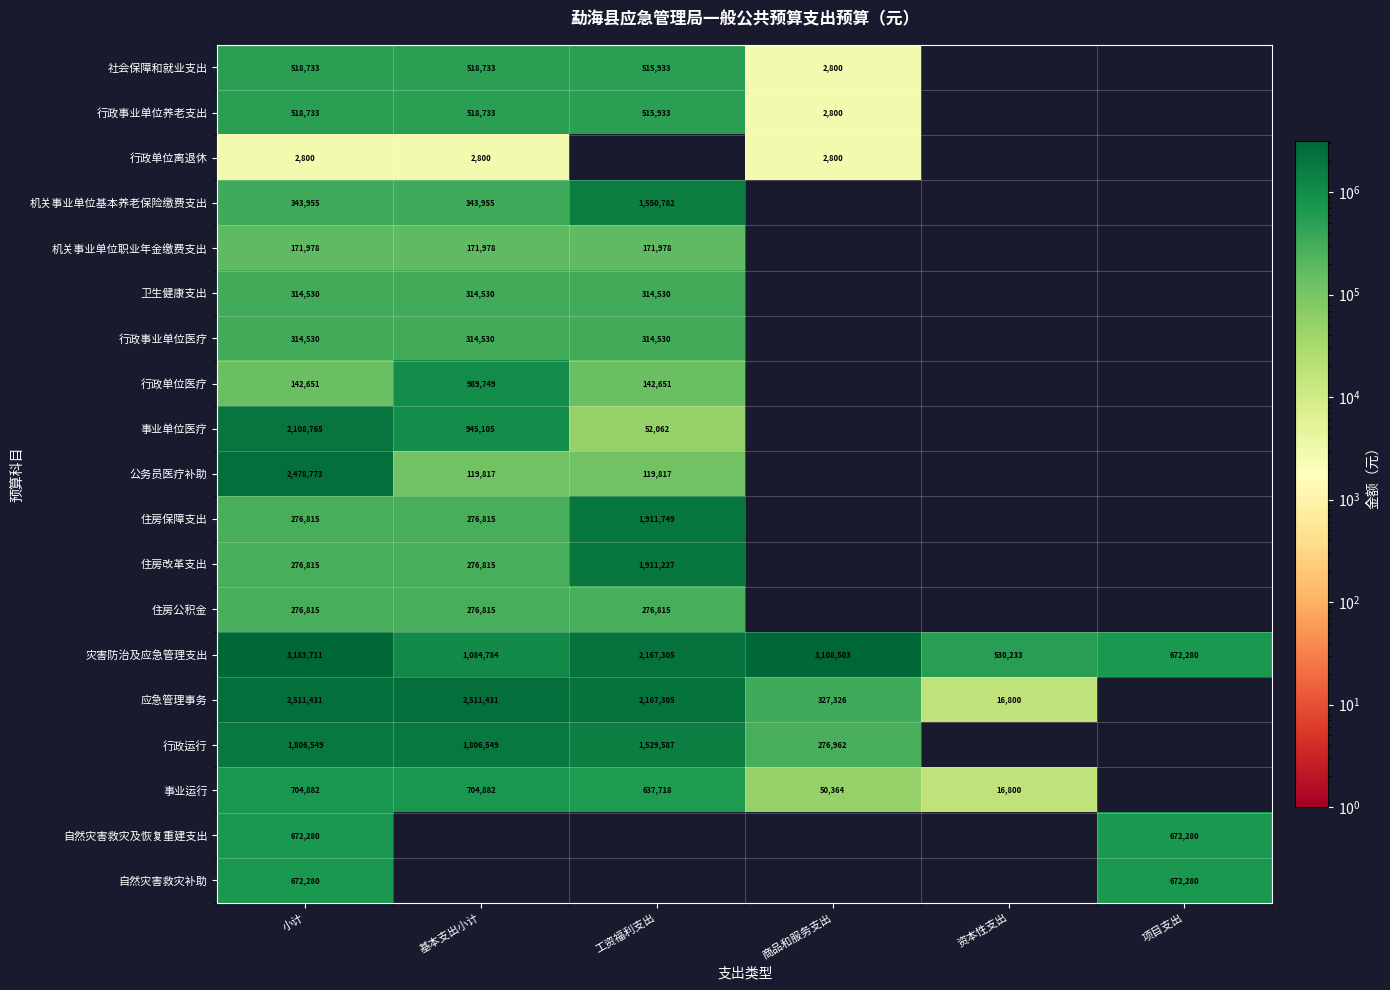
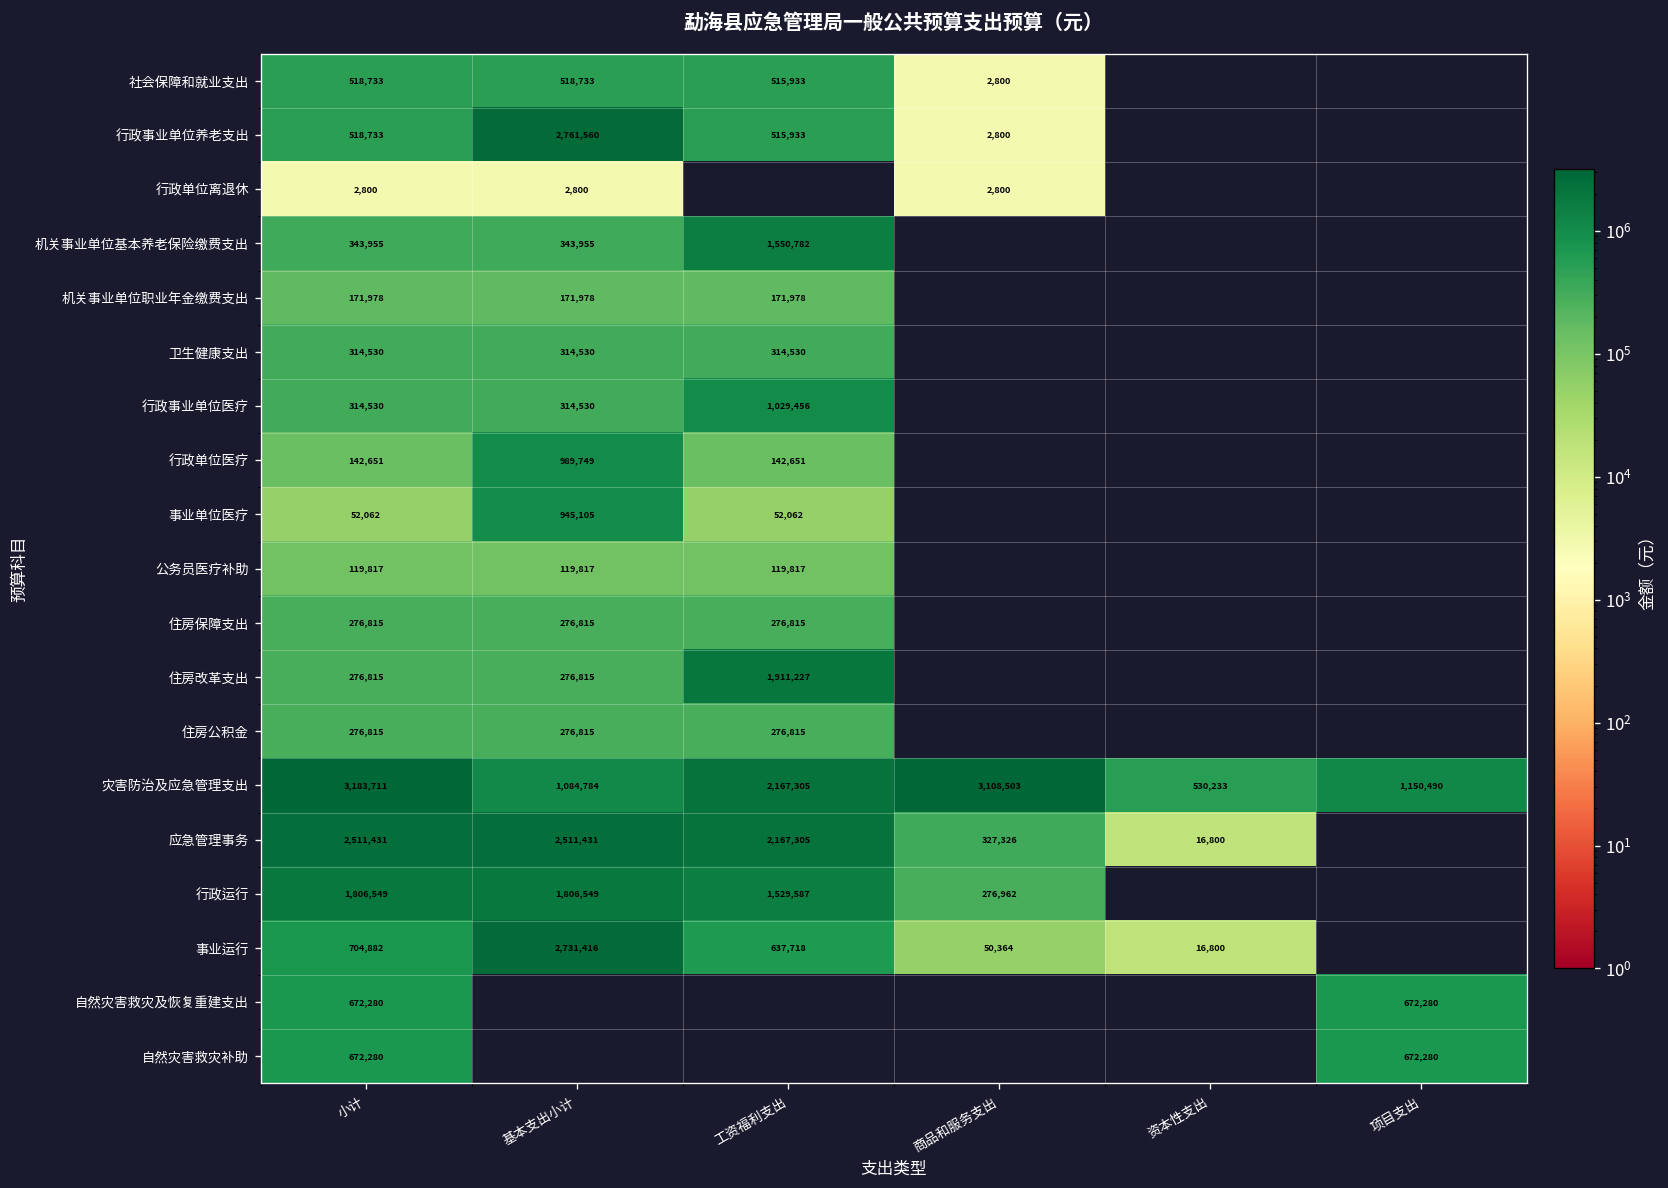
  {
    "社会保障和就业支出": {
      "小计": "518,733",
      "基本支出小计": "518,733",
      "工资福利支出": "515,933",
      "商品和服务支出": "2,800"
    },
    "行政事业单位养老支出": {
      "小计": "518,733",
-     "基本支出小计": "518,733",
+     "基本支出小计": "2,761,560",
      "工资福利支出": "515,933",
      "商品和服务支出": "2,800"
    },
    "行政单位离退休": {
      "小计": "2,800",
      "基本支出小计": "2,800",
      "商品和服务支出": "2,800"
    },
    "机关事业单位基本养老保险缴费支出": {
      "小计": "343,955",
      "基本支出小计": "343,955",
      "工资福利支出": "1,550,782"
    },
    "机关事业单位职业年金缴费支出": {
      "小计": "171,978",
      "基本支出小计": "171,978",
      "工资福利支出": "171,978"
    },
    "卫生健康支出": {
      "小计": "314,530",
      "基本支出小计": "314,530",
      "工资福利支出": "314,530"
    },
    "行政事业单位医疗": {
      "小计": "314,530",
      "基本支出小计": "314,530",
-     "工资福利支出": "314,530"
+     "工资福利支出": "1,029,456"
    },
    "行政单位医疗": {
      "小计": "142,651",
      "基本支出小计": "989,749",
      "工资福利支出": "142,651"
    },
    "事业单位医疗": {
-     "小计": "2,108,765",
+     "小计": "52,062",
      "基本支出小计": "945,105",
      "工资福利支出": "52,062"
    },
    "公务员医疗补助": {
-     "小计": "2,478,773",
+     "小计": "119,817",
      "基本支出小计": "119,817",
      "工资福利支出": "119,817"
    },
    "住房保障支出": {
      "小计": "276,815",
      "基本支出小计": "276,815",
-     "工资福利支出": "1,911,749"
+     "工资福利支出": "276,815"
    },
    "住房改革支出": {
      "小计": "276,815",
      "基本支出小计": "276,815",
      "工资福利支出": "1,911,227"
    },
    "住房公积金": {
      "小计": "276,815",
      "基本支出小计": "276,815",
      "工资福利支出": "276,815"
    },
    "灾害防治及应急管理支出": {
      "小计": "3,183,711",
      "基本支出小计": "1,084,784",
      "工资福利支出": "2,167,305",
      "商品和服务支出": "3,108,503",
      "资本性支出": "530,233",
-     "项目支出": "672,280"
+     "项目支出": "1,150,490"
    },
    "应急管理事务": {
      "小计": "2,511,431",
      "基本支出小计": "2,511,431",
      "工资福利支出": "2,167,305",
      "商品和服务支出": "327,326",
      "资本性支出": "16,800"
    },
    "行政运行": {
      "小计": "1,806,549",
      "基本支出小计": "1,806,549",
      "工资福利支出": "1,529,587",
      "商品和服务支出": "276,962"
    },
    "事业运行": {
      "小计": "704,882",
-     "基本支出小计": "704,882",
+     "基本支出小计": "2,731,416",
      "工资福利支出": "637,718",
      "商品和服务支出": "50,364",
      "资本性支出": "16,800"
    },
    "自然灾害救灾及恢复重建支出": {
      "小计": "672,280",
      "项目支出": "672,280"
    },
    "自然灾害救灾补助": {
      "小计": "672,280",
      "项目支出": "672,280"
    }
  }
